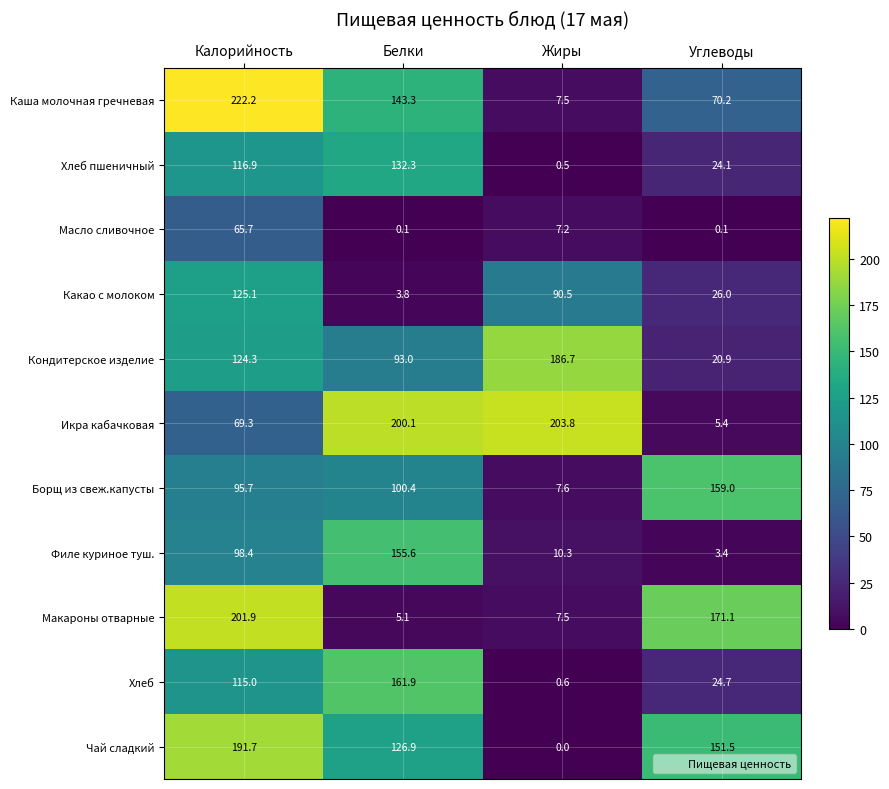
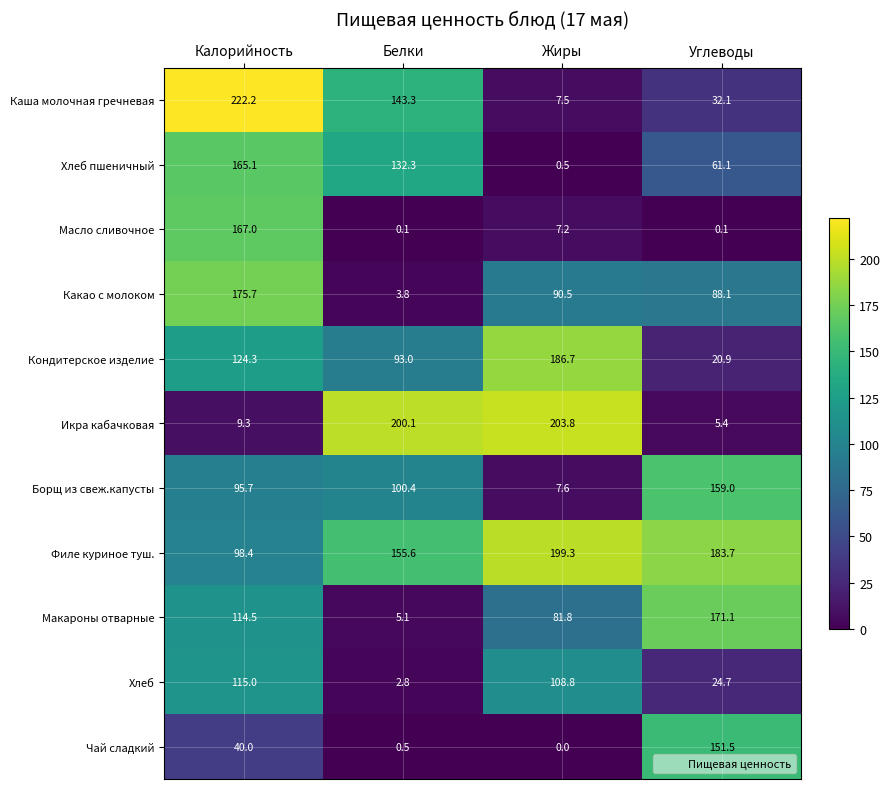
  {
    "Каша молочная гречневая": {
      "Калорийность": 222.2,
      "Белки": 143.3,
      "Жиры": 7.5,
-     "Углеводы": 70.2
+     "Углеводы": 32.1
    },
    "Хлеб пшеничный": {
-     "Калорийность": 116.9,
+     "Калорийность": 165.1,
      "Белки": 132.3,
      "Жиры": 0.5,
-     "Углеводы": 24.1
+     "Углеводы": 61.1
    },
    "Масло сливочное": {
-     "Калорийность": 65.7,
+     "Калорийность": 167.0,
      "Белки": 0.1,
      "Жиры": 7.2,
      "Углеводы": 0.1
    },
    "Какао с молоком": {
-     "Калорийность": 125.1,
+     "Калорийность": 175.7,
      "Белки": 3.8,
      "Жиры": 90.5,
-     "Углеводы": 26.0
+     "Углеводы": 88.1
    },
    "Кондитерское изделие": {
      "Калорийность": 124.3,
      "Белки": 93.0,
      "Жиры": 186.7,
      "Углеводы": 20.9
    },
    "Икра кабачковая": {
-     "Калорийность": 69.3,
+     "Калорийность": 9.3,
      "Белки": 200.1,
      "Жиры": 203.8,
      "Углеводы": 5.4
    },
    "Борщ из свеж.капусты": {
      "Калорийность": 95.7,
      "Белки": 100.4,
      "Жиры": 7.6,
      "Углеводы": 159.0
    },
    "Филе куриное туш.": {
      "Калорийность": 98.4,
      "Белки": 155.6,
-     "Жиры": 10.3,
-     "Углеводы": 3.4
+     "Жиры": 199.3,
+     "Углеводы": 183.7
    },
    "Макароны отварные": {
-     "Калорийность": 201.9,
+     "Калорийность": 114.5,
      "Белки": 5.1,
-     "Жиры": 7.5,
+     "Жиры": 81.8,
      "Углеводы": 171.1
    },
    "Хлеб": {
      "Калорийность": 115.0,
-     "Белки": 161.9,
-     "Жиры": 0.6,
+     "Белки": 2.8,
+     "Жиры": 108.8,
      "Углеводы": 24.7
    },
    "Чай сладкий": {
-     "Калорийность": 191.7,
-     "Белки": 126.9,
+     "Калорийность": 40.0,
+     "Белки": 0.5,
      "Жиры": 0.0,
      "Углеводы": 151.5
    }
  }
